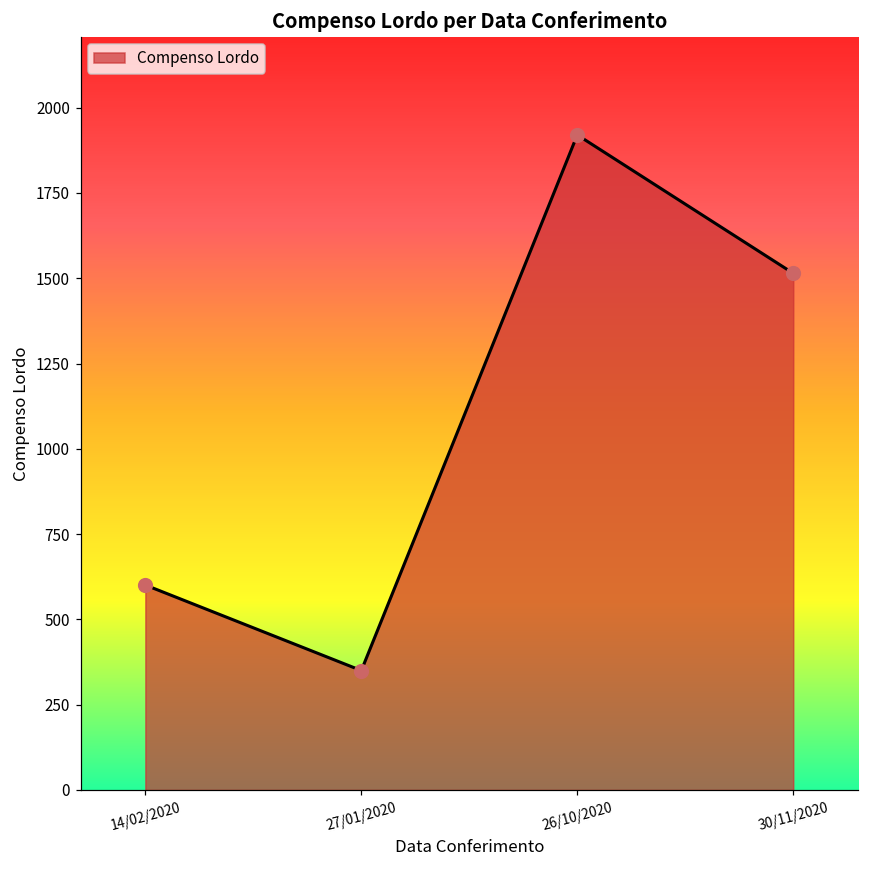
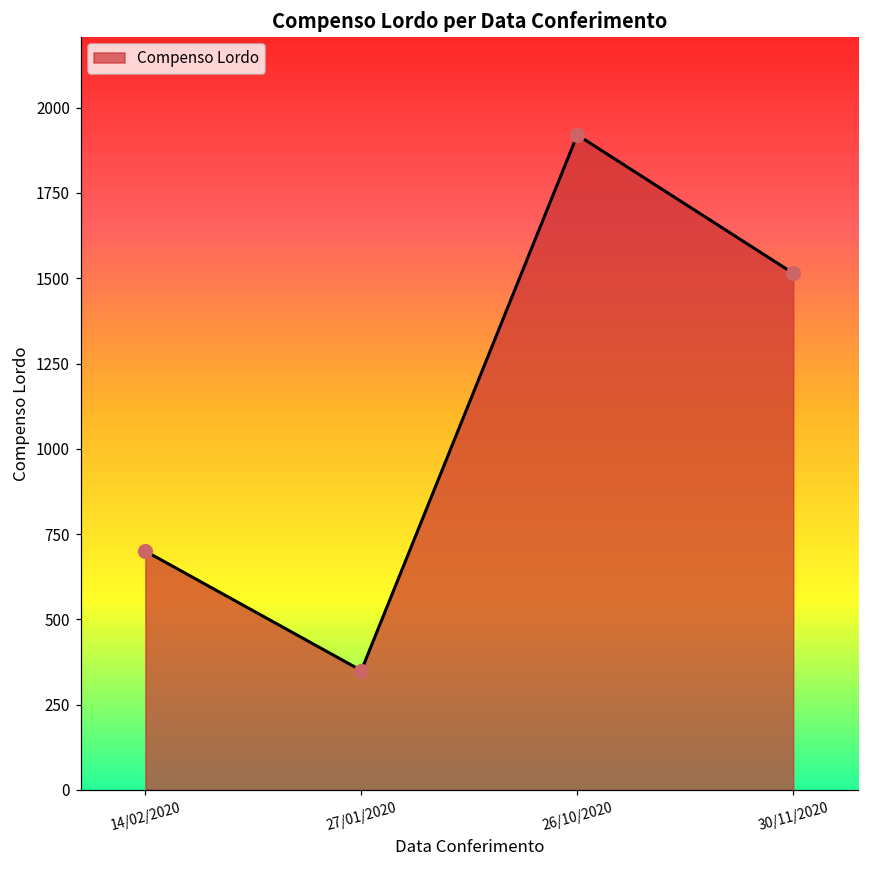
  {
-   "14/02/2020": 600,
+   "14/02/2020": 700,
    "27/01/2020": 350,
    "26/10/2020": 1920,
    "30/11/2020": 1510
  }
